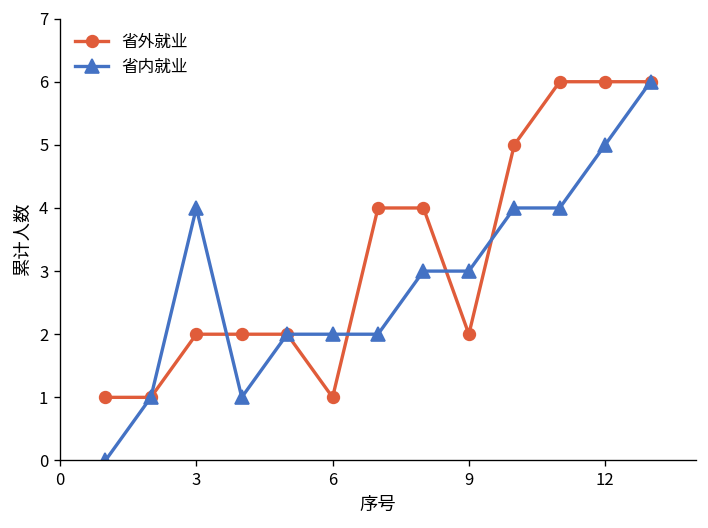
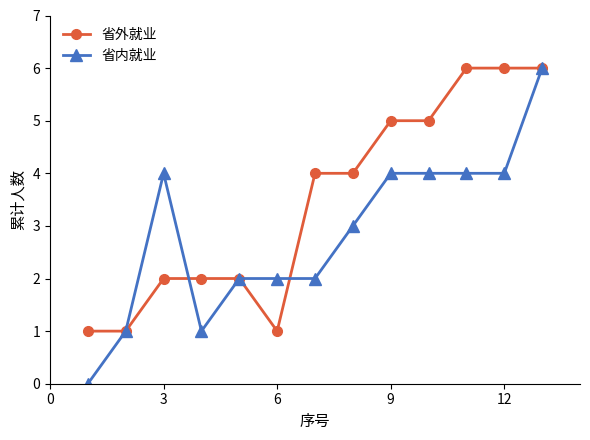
  {
    "省外就业": {
      "3": 2,
      "6": 1,
-     "9": 2,
+     "9": 5,
      "12": 6
    },
    "省内就业": {
      "3": 4,
      "6": 2,
-     "9": 3,
-     "12": 5
+     "9": 4,
+     "12": 4
    }
  }
